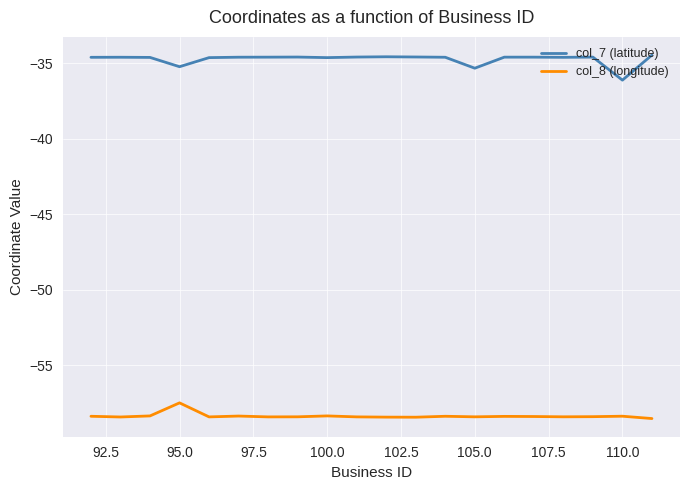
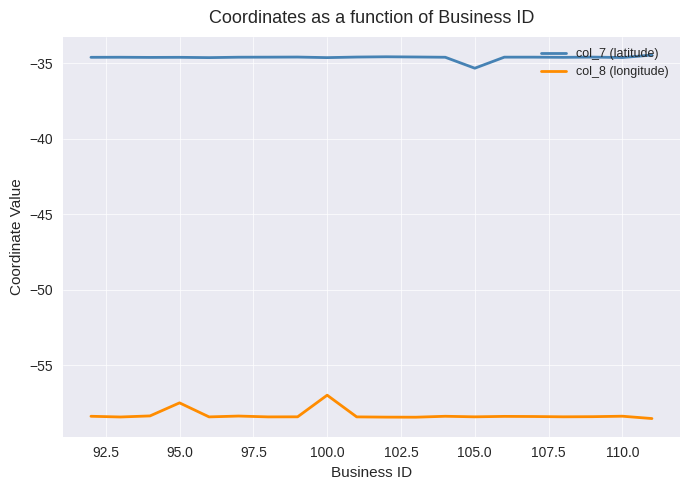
  {
    "col_7 (latitude)": {
-     "95.0": -35.2,
+     "95.0": -34.6,
      "100.0": -34.6,
      "105.0": -35.3,
-     "110.0": -36.1
+     "110.0": -34.6
    },
    "col_8 (longitude)": {
      "95.0": -57.5,
-     "100.0": -58.4,
+     "100.0": -57.0,
      "105.0": -58.4,
      "110.0": -58.4
    }
  }
